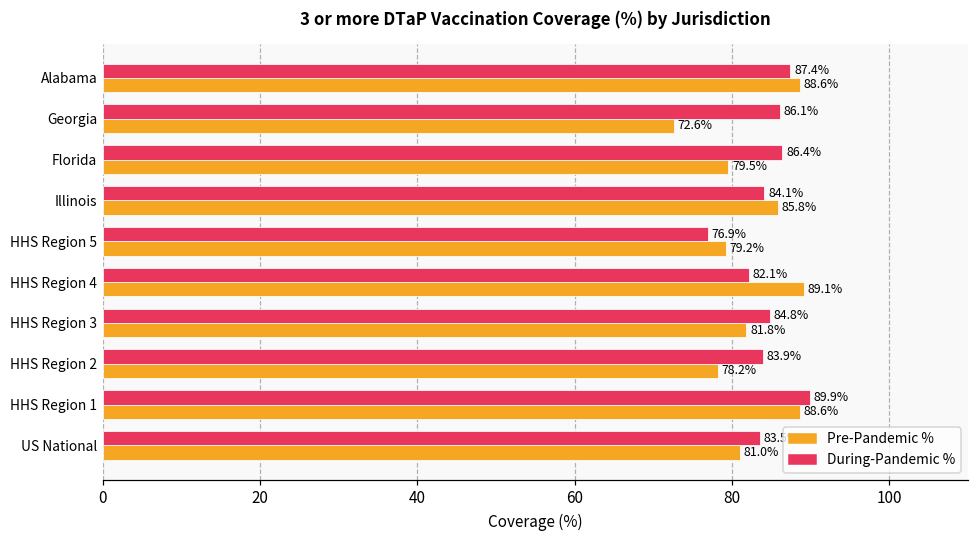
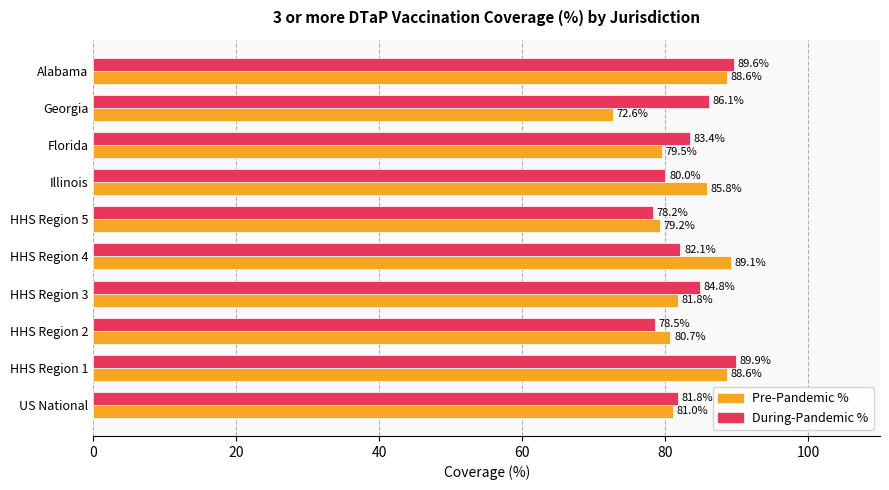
  {
    "Pre-Pandemic %": {
      "Alabama": "88.6%",
      "Georgia": "72.6%",
      "Florida": "79.5%",
      "Illinois": "85.8%",
      "HHS Region 5": "79.2%",
      "HHS Region 4": "89.1%",
      "HHS Region 3": "81.8%",
-     "HHS Region 2": "78.2%",
+     "HHS Region 2": "80.7%",
      "HHS Region 1": "88.6%",
      "US National": "81.0%"
    },
    "During-Pandemic %": {
-     "Alabama": "87.4%",
+     "Alabama": "89.6%",
      "Georgia": "86.1%",
-     "Florida": "86.4%",
-     "Illinois": "84.1%",
-     "HHS Region 5": "76.9%",
+     "Florida": "83.4%",
+     "Illinois": "80.0%",
+     "HHS Region 5": "78.2%",
      "HHS Region 4": "82.1%",
      "HHS Region 3": "84.8%",
-     "HHS Region 2": "83.9%",
+     "HHS Region 2": "78.5%",
      "HHS Region 1": "89.9%",
-     "US National": "84"
+     "US National": "82"
    }
  }
